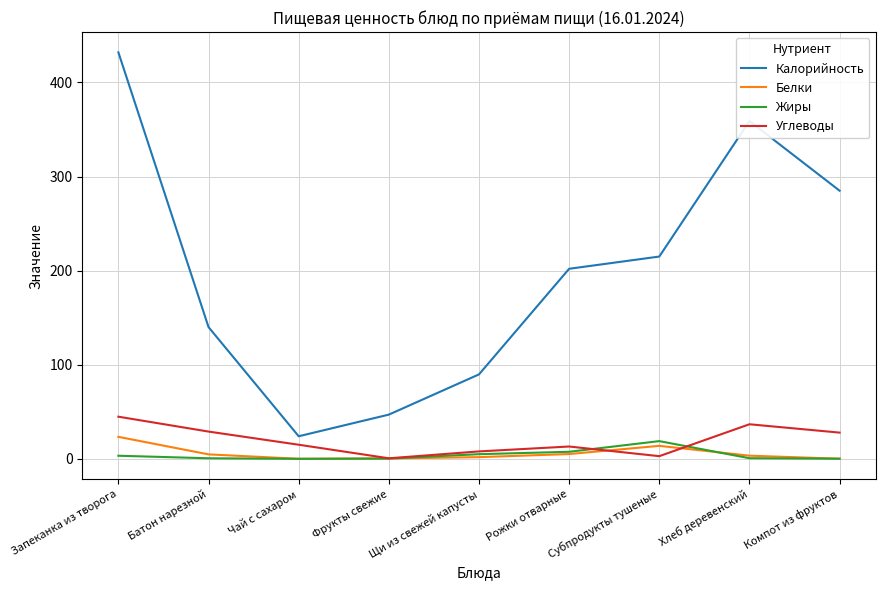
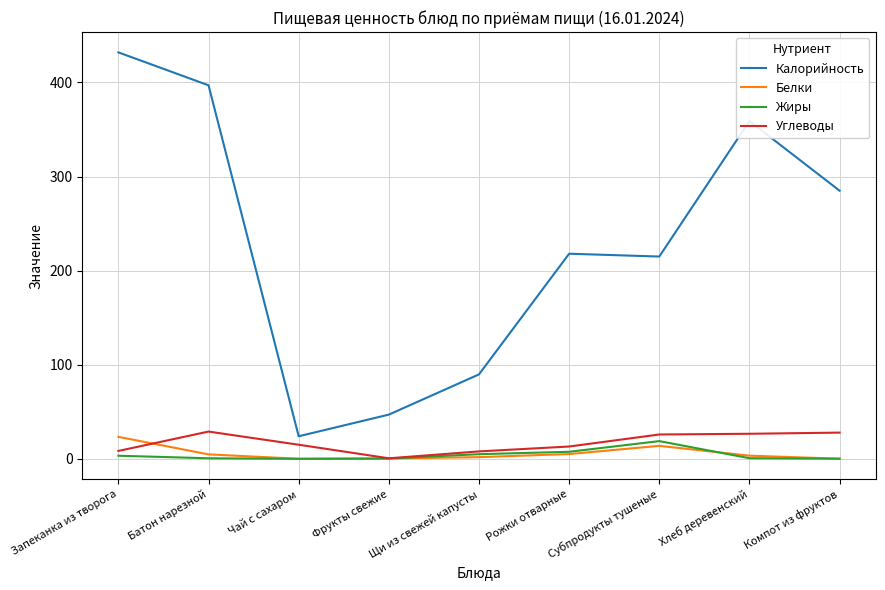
  {
    "Калорийность": {
      "Запеканка из творога": 430,
-     "Батон нарезной": 140,
+     "Батон нарезной": 400,
      "Чай с сахаром": 20,
      "Фрукты свежие": 50,
      "Щи из свежей капусты": 90,
-     "Рожки отварные": 200,
+     "Рожки отварные": 220,
      "Субпродукты тушеные": 220,
      "Компот из фруктов": 290
    },
    "Белки": {
      "Запеканка из творога": 20,
      "Батон нарезной": 0,
      "Щи из свежей капусты": 0,
      "Субпродукты тушеные": 10
    },
    "Жиры": {
      "Запеканка из творога": 0,
      "Батон нарезной": 0,
      "Щи из свежей капусты": 0,
      "Субпродукты тушеные": 20
    },
    "Углеводы": {
-     "Запеканка из творога": 40,
+     "Запеканка из творога": 10,
      "Батон нарезной": 30,
      "Чай с сахаром": 20,
      "Щи из свежей капусты": 10,
      "Рожки отварные": 10,
-     "Субпродукты тушеные": 0,
-     "Хлеб деревенский": 40,
+     "Субпродукты тушеные": 30,
+     "Хлеб деревенский": 30,
      "Компот из фруктов": 30
    }
  }
